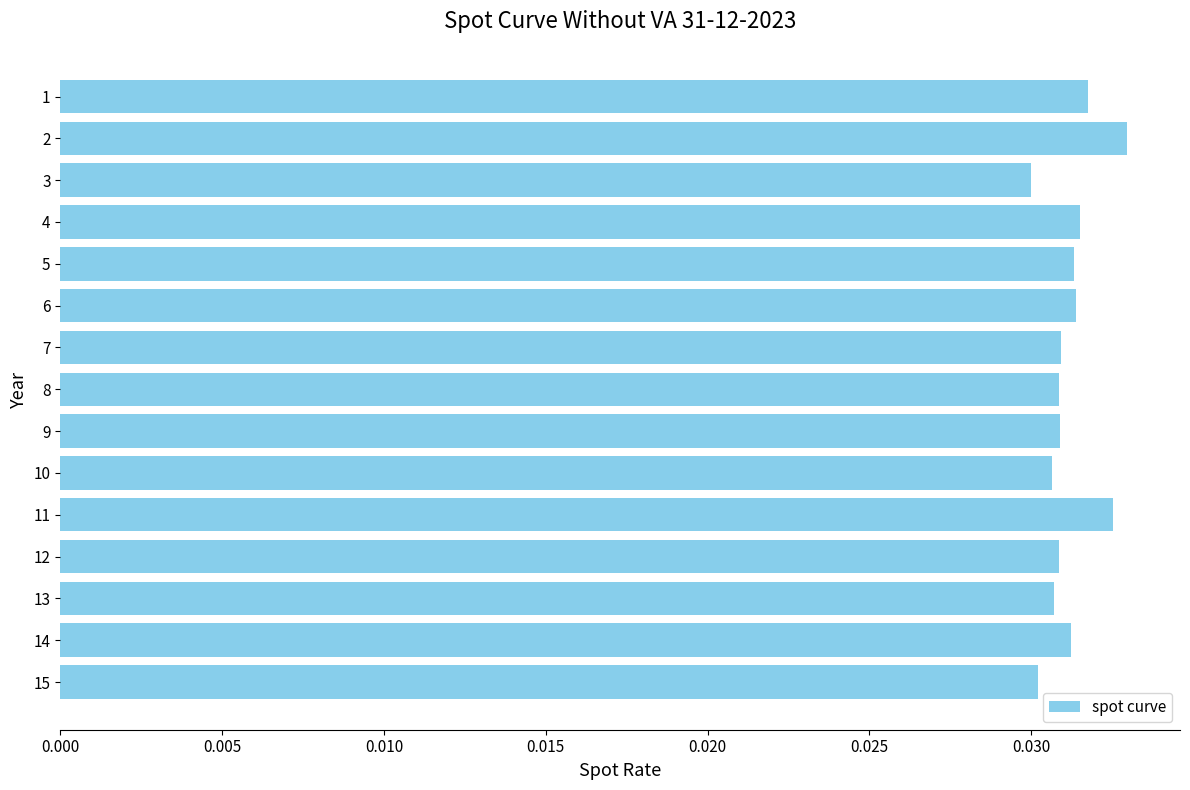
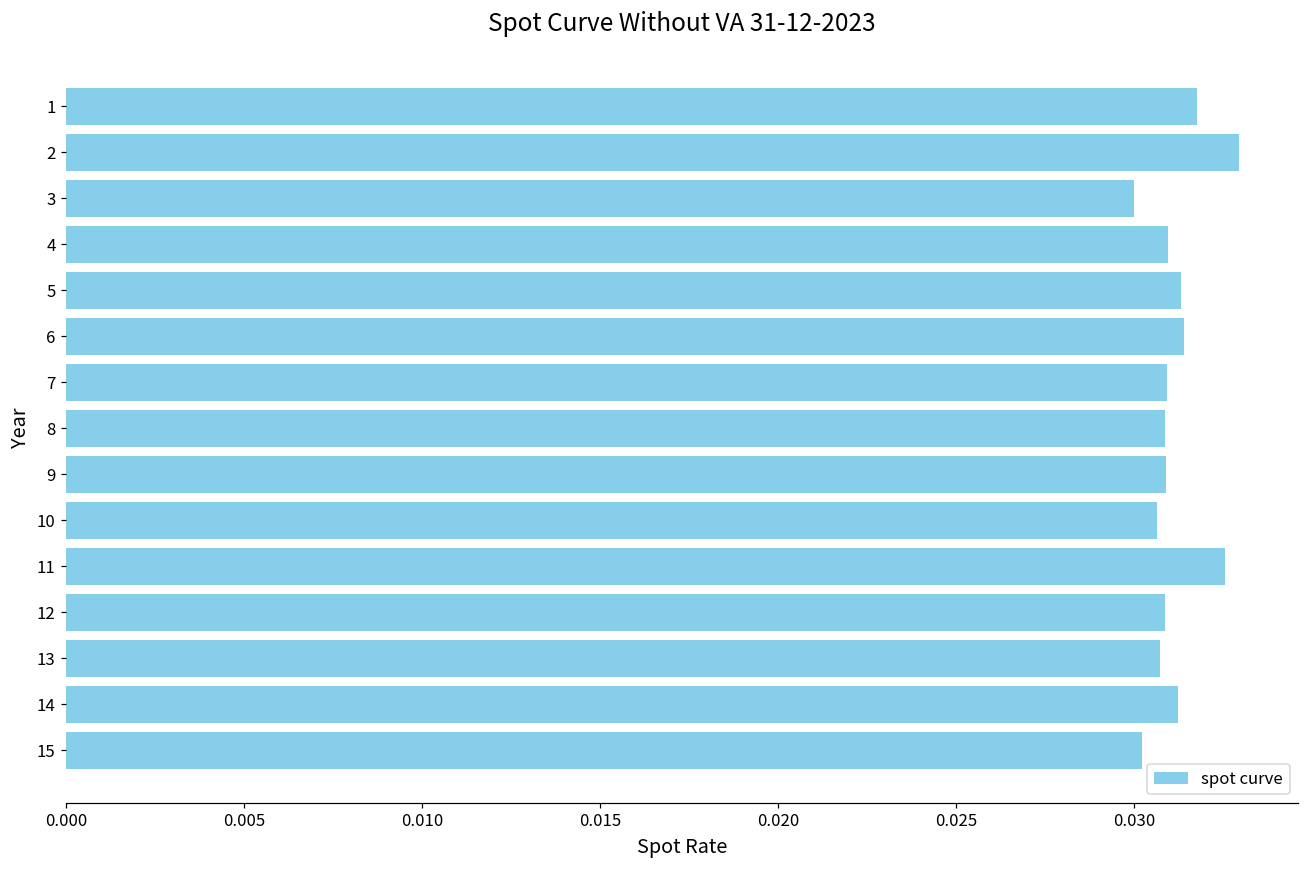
  {
    "1": 0.0318,
    "2": 0.0329,
    "3": 0.0300,
-   "4": 0.0315,
+   "4": 0.0309,
    "5": 0.0313,
    "6": 0.0314,
    "7": 0.0309,
    "8": 0.0309,
    "9": 0.0309,
    "10": 0.0306,
    "11": 0.0325,
    "12": 0.0308,
    "13": 0.0307,
    "14": 0.0312,
    "15": 0.0302
  }
